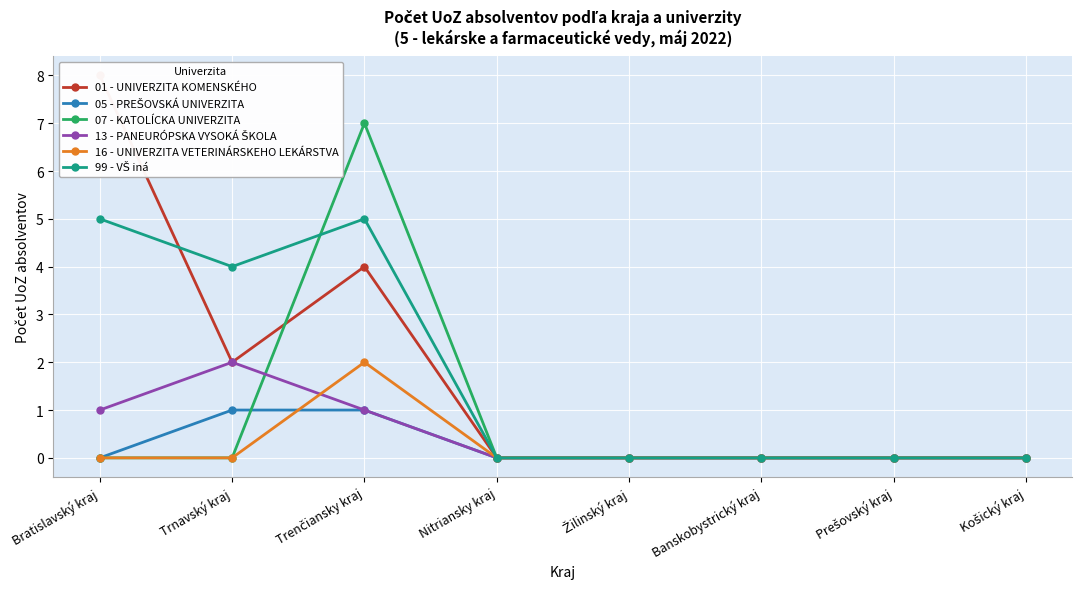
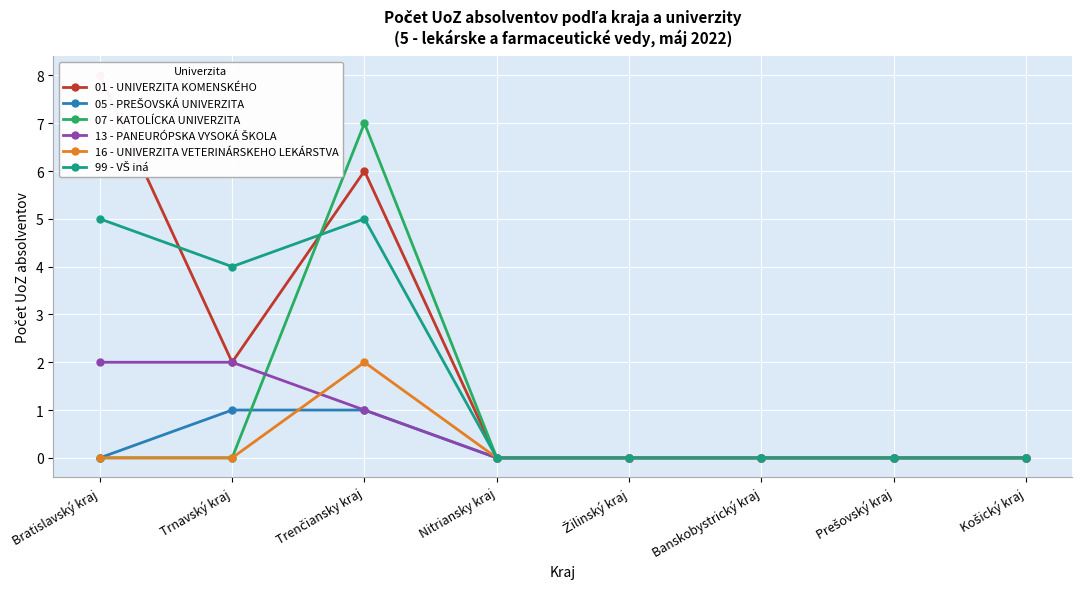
  {
    "01 - UNIVERZITA KOMENSKÉHO": {
-     "Trenčiansky kraj": 4
+     "Trenčiansky kraj": 6
    },
    "05 - PREŠOVSKÁ UNIVERZITA": {
      "Trnavský kraj": 1
    },
    "13 - PANEURÓPSKA VYSOKÁ ŠKOLA": {
-     "Bratislavský kraj": 1
+     "Bratislavský kraj": 2
    },
    "16 - UNIVERZITA VETERINÁRSKEHO LEKÁRSTVA": {
      "Trenčiansky kraj": 2
    }
  }
